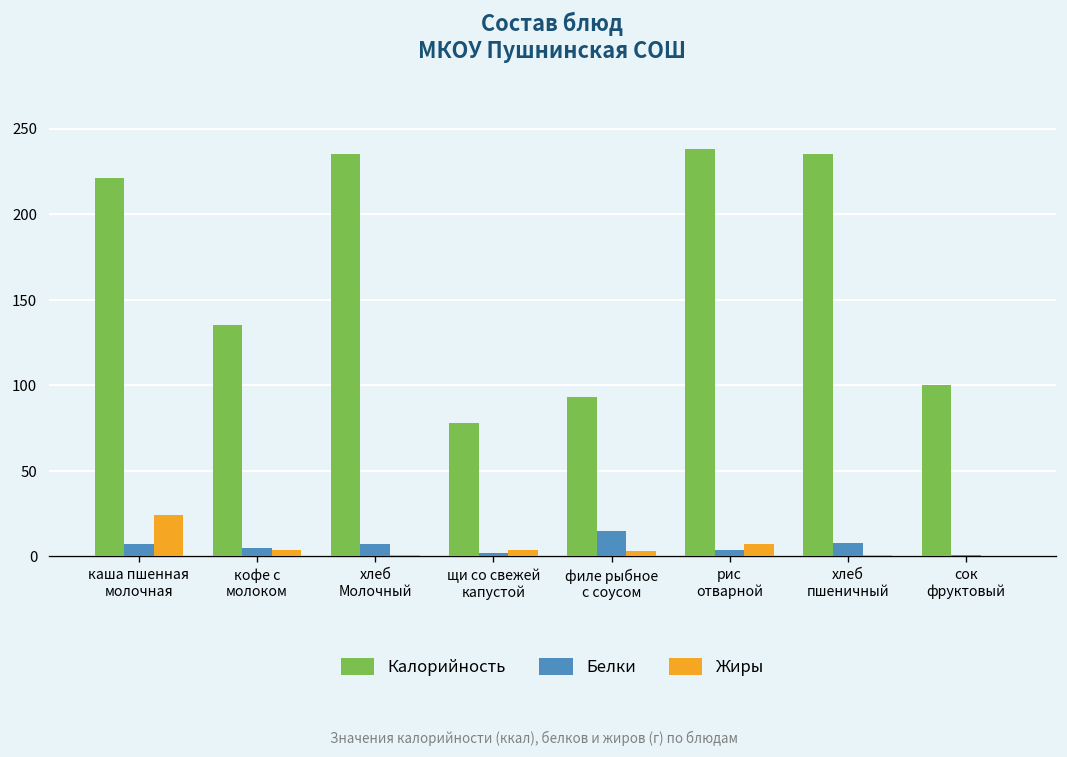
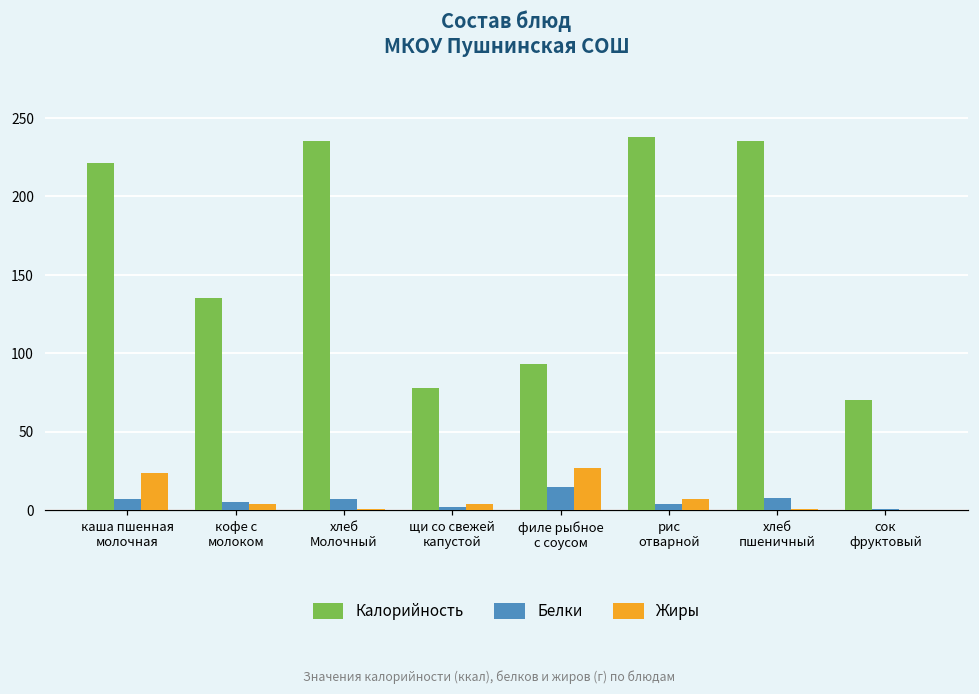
  {
    "Калорийность": {
      "каша пшенная молочная": 221,
      "кофе с молоком": 135,
      "хлеб Молочный": 235,
      "щи со свежей капустой": 78,
      "филе рыбное с соусом": 93,
      "рис отварной": 238,
      "хлеб пшеничный": 235,
-     "сок фруктовый": 100
+     "сок фруктовый": 70
    },
    "Белки": {
      "каша пшенная молочная": 7,
      "кофе с молоком": 5,
      "хлеб Молочный": 7,
      "щи со свежей капустой": 2,
      "филе рыбное с соусом": 15,
      "рис отварной": 4,
      "хлеб пшеничный": 8
    },
    "Жиры": {
      "каша пшенная молочная": 24,
      "кофе с молоком": 4,
      "щи со свежей капустой": 4,
-     "филе рыбное с соусом": 3,
+     "филе рыбное с соусом": 27,
      "рис отварной": 7,
      "сок фруктовый": 0
    }
  }
